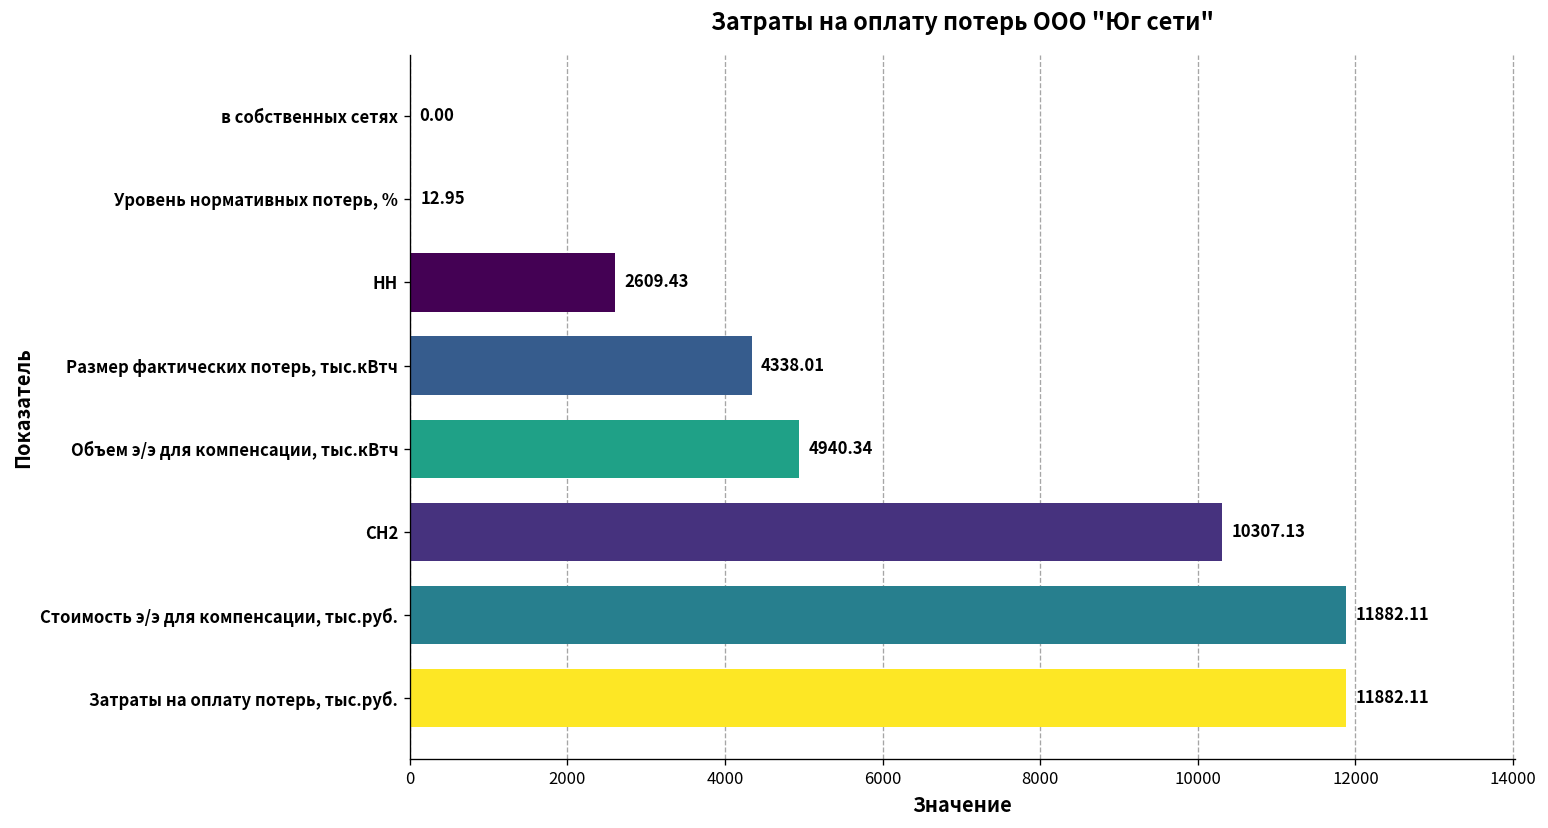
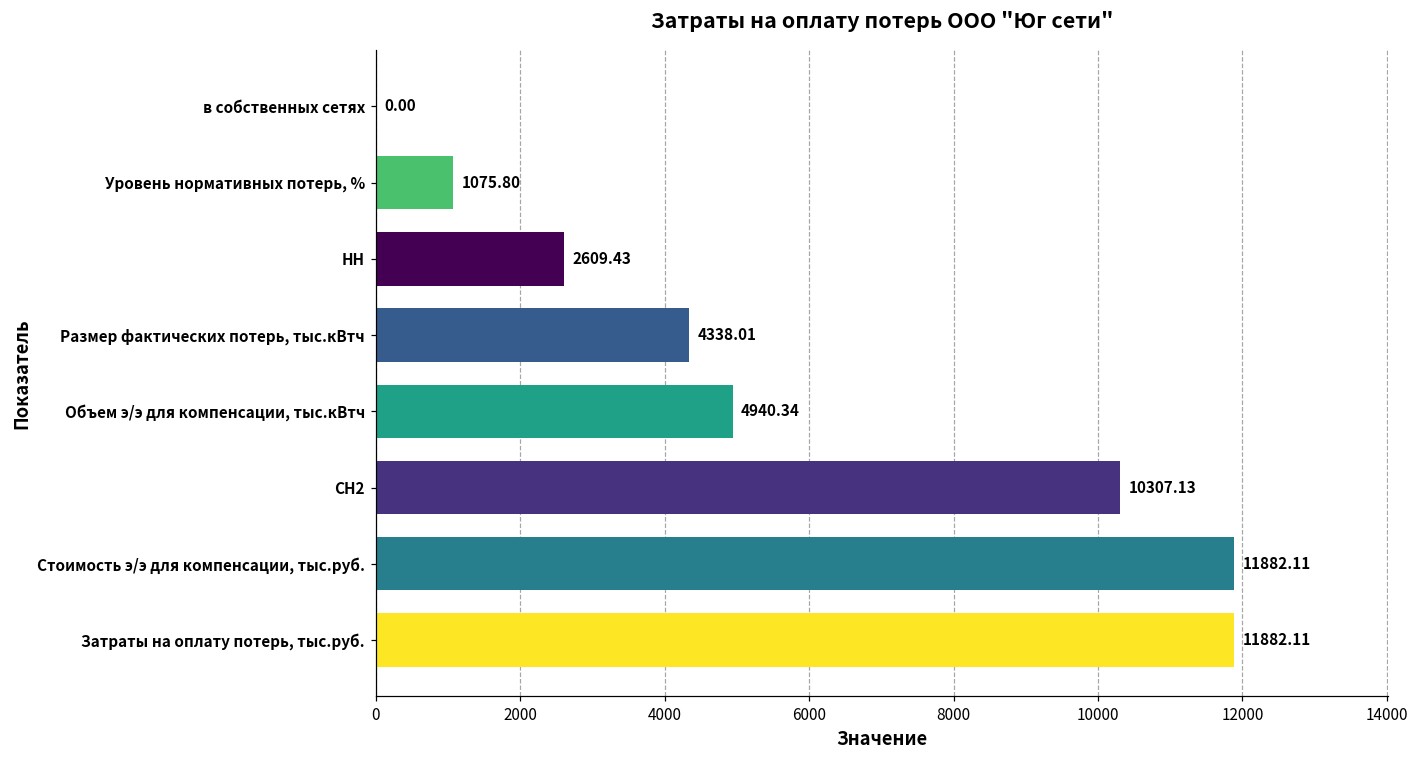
  {
    "в собственных сетях": 0.00,
-   "Уровень нормативных потерь, %": 12.95,
+   "Уровень нормативных потерь, %": 1075.80,
    "НН": 2609.43,
    "Размер фактических потерь, тыс.кВтч": 4338.01,
    "Объем э/э для компенсации, тыс.кВтч": 4940.34,
    "СН2": 10307.13,
    "Стоимость э/э для компенсации, тыс.руб.": 11882.11,
    "Затраты на оплату потерь, тыс.руб.": 11882.11
  }
